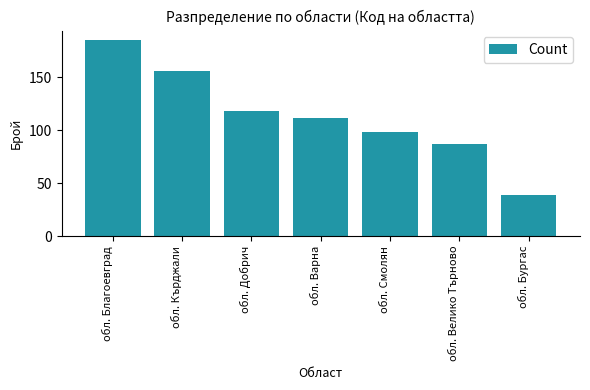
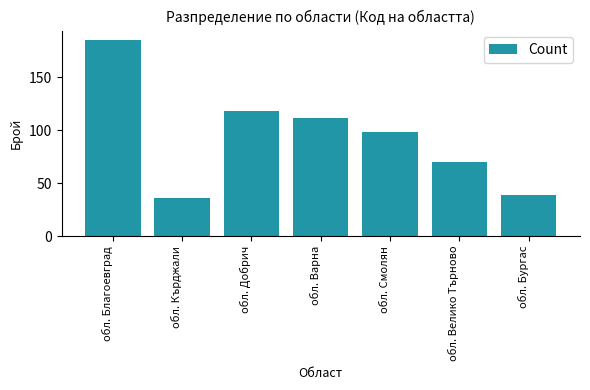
  {
    "обл. Благоевград": 185,
-   "обл. Кърджали": 156,
+   "обл. Кърджали": 36,
    "обл. Добрич": 118,
    "обл. Варна": 112,
    "обл. Смолян": 98,
-   "обл. Велико Търново": 87,
+   "обл. Велико Търново": 70,
    "обл. Бургас": 39
  }
